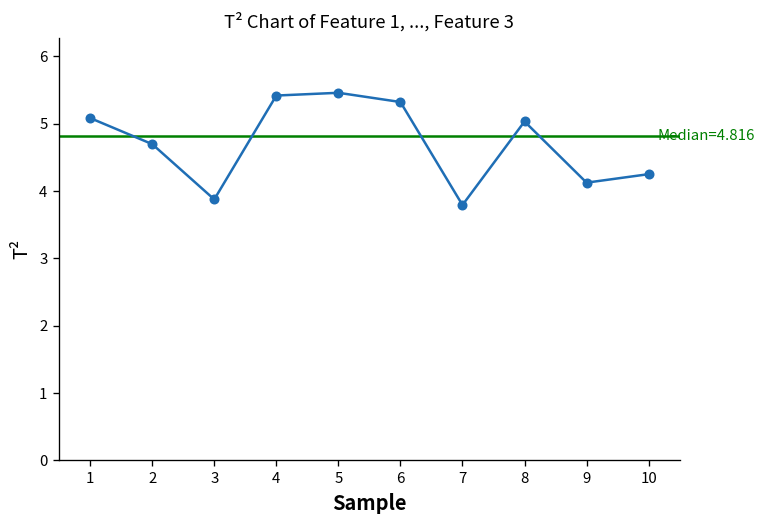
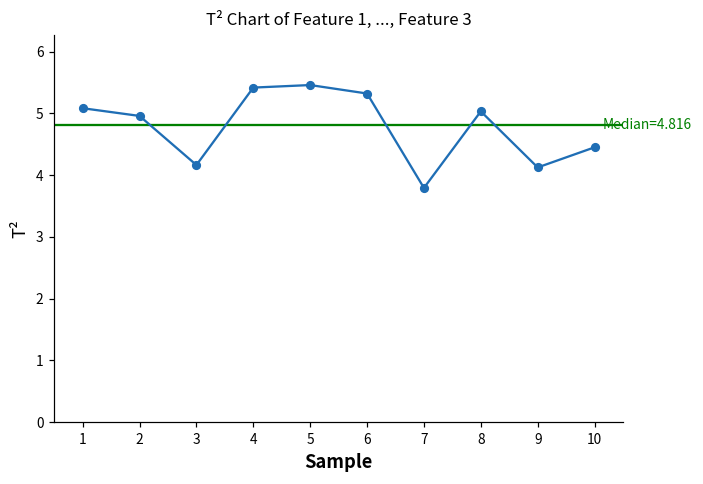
  {
    "1": 5.1,
-   "2": 4.7,
-   "3": 3.9,
+   "2": 5.0,
+   "3": 4.2,
    "4": 5.4,
    "5": 5.5,
    "6": 5.3,
    "7": 3.8,
    "8": 5.0,
    "9": 4.1,
-   "10": 4.3
+   "10": 4.5
  }
